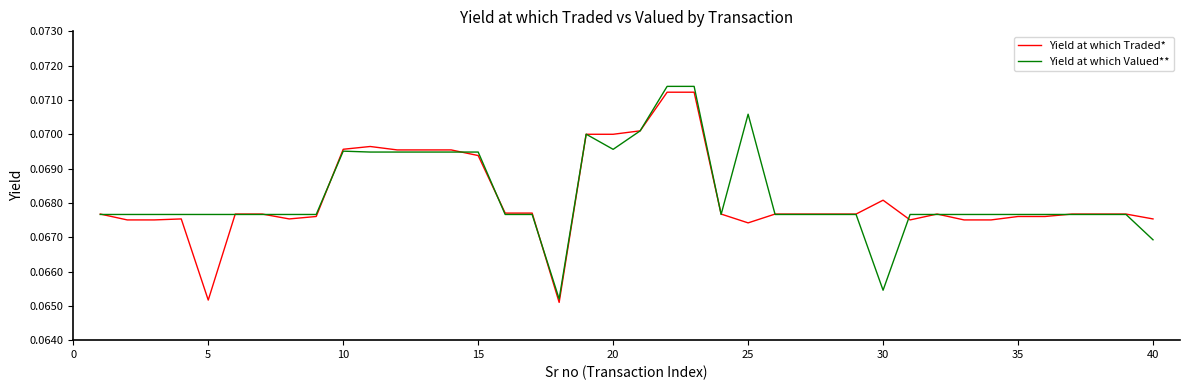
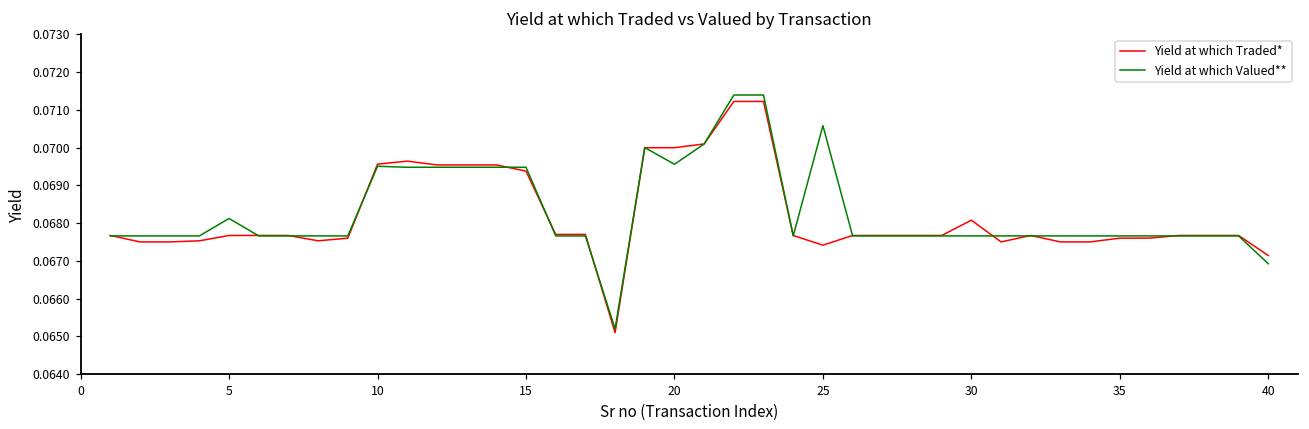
  {
    "Yield at which Traded*": {
-     "5": 0.0652,
+     "5": 0.0677,
      "15": 0.0694,
      "20": 0.0700,
      "25": 0.0674,
      "30": 0.0681,
-     "40": 0.0675
+     "40": 0.0671
    },
    "Yield at which Valued**": {
-     "5": 0.0677,
+     "5": 0.0681,
      "15": 0.0695,
      "20": 0.0696,
      "25": 0.0706,
-     "30": 0.0655,
+     "30": 0.0677,
      "40": 0.0669
    }
  }
